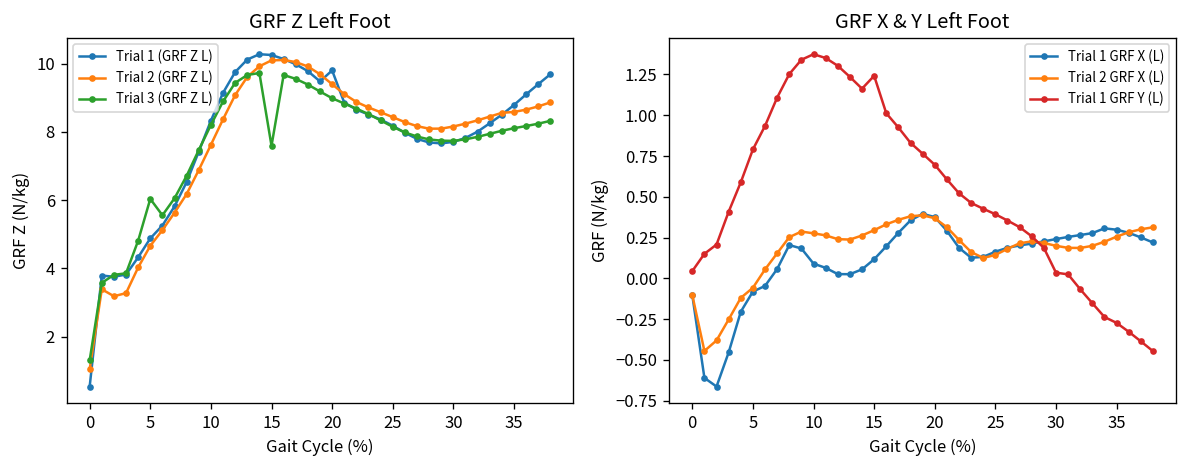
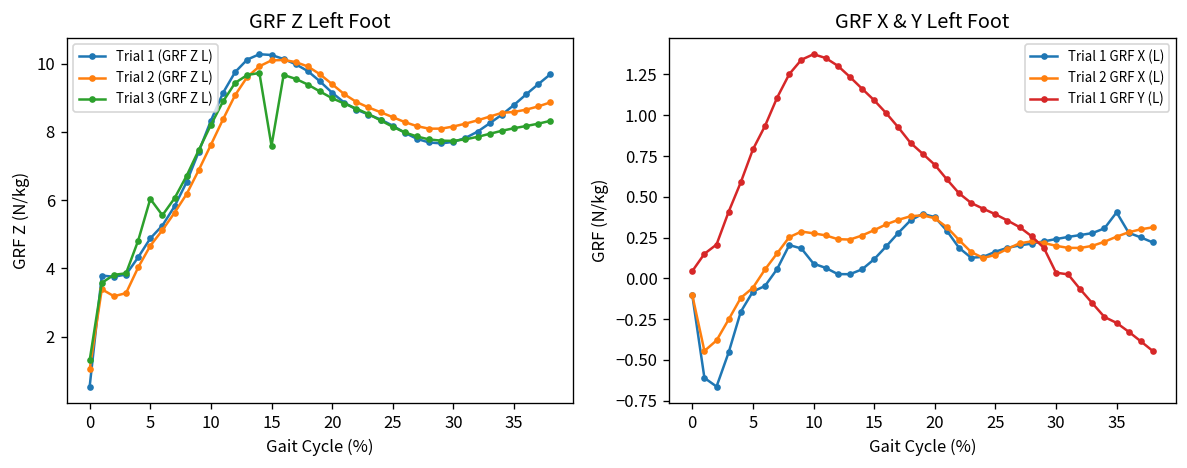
  {
    "GRF Z Left Foot": {
      "Trial 1 (GRF Z L)": {
        "0": 0.5,
        "5": 4.9,
        "10": 8.3,
        "15": 10.3,
-       "20": 9.8,
+       "20": 9.1,
        "35": 8.8
      },
      "Trial 2 (GRF Z L)": {
        "0": 1.0,
        "5": 4.7,
        "10": 7.6,
        "15": 10.1,
        "20": 9.4,
        "25": 8.4,
        "30": 8.2,
        "35": 8.6
      },
      "Trial 3 (GRF Z L)": {
        "0": 1.3,
        "5": 6.0,
        "10": 8.2,
        "15": 7.6,
        "20": 9.0,
        "35": 8.1
      }
    },
    "GRF X & Y Left Foot": {
      "Trial 1 GRF X (L)": {
        "5": -0.08,
        "10": 0.09,
        "15": 0.12,
        "25": 0.16,
        "30": 0.24,
-       "35": 0.30
+       "35": 0.40
      },
      "Trial 2 GRF X (L)": {
        "5": -0.06,
        "10": 0.28,
        "15": 0.30,
        "25": 0.14,
        "30": 0.20,
        "35": 0.26
      },
      "Trial 1 GRF Y (L)": {
        "0": 0.04,
        "5": 0.79,
        "10": 1.37,
-       "15": 1.24,
+       "15": 1.09,
        "20": 0.70,
        "25": 0.39,
        "30": 0.03,
        "35": -0.27
      }
    }
  }
